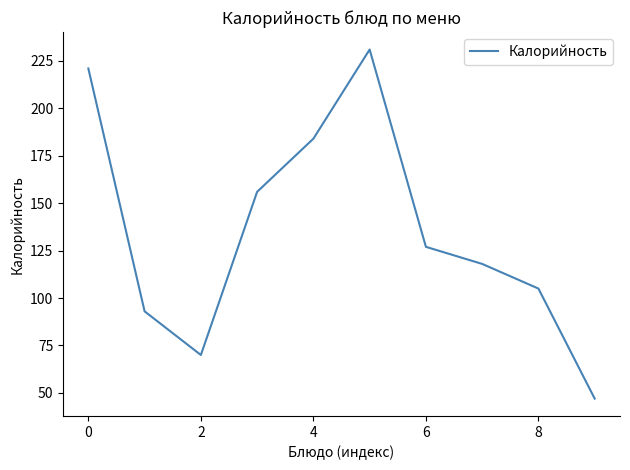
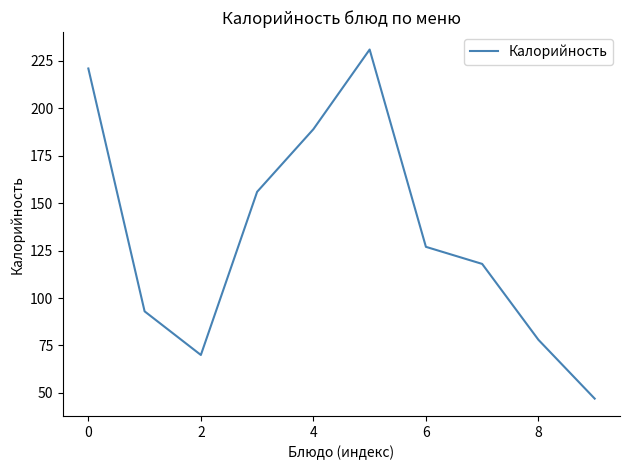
  {
    "0": 221,
    "2": 70,
-   "4": 184,
+   "4": 189,
    "6": 127,
-   "8": 105
+   "8": 78
  }
